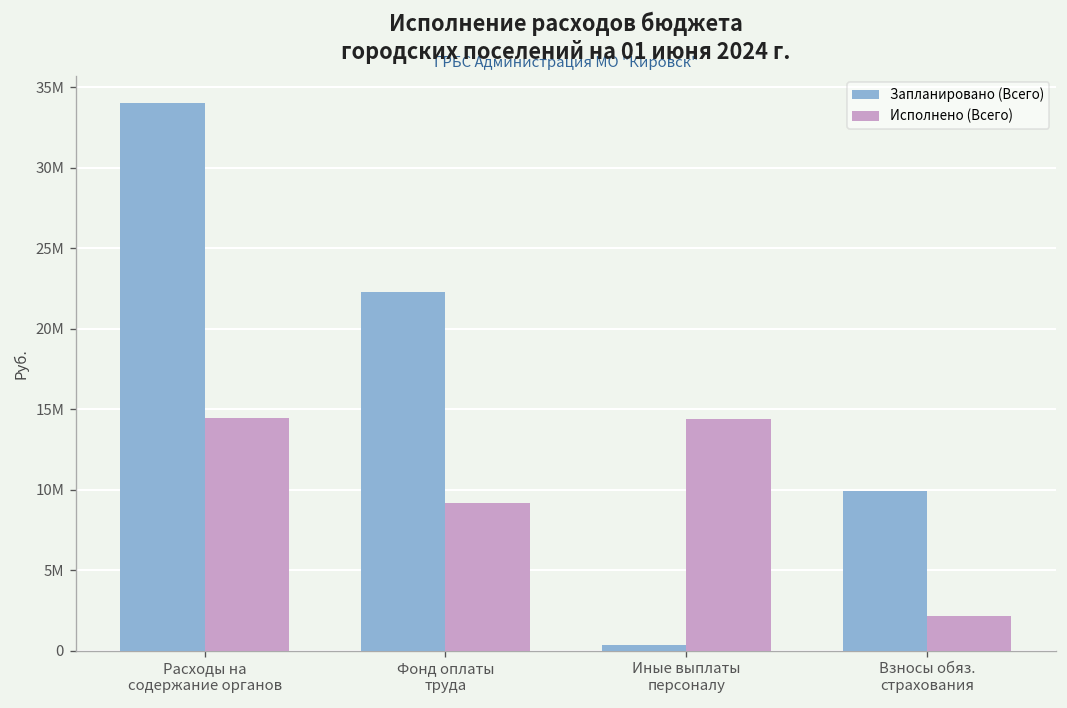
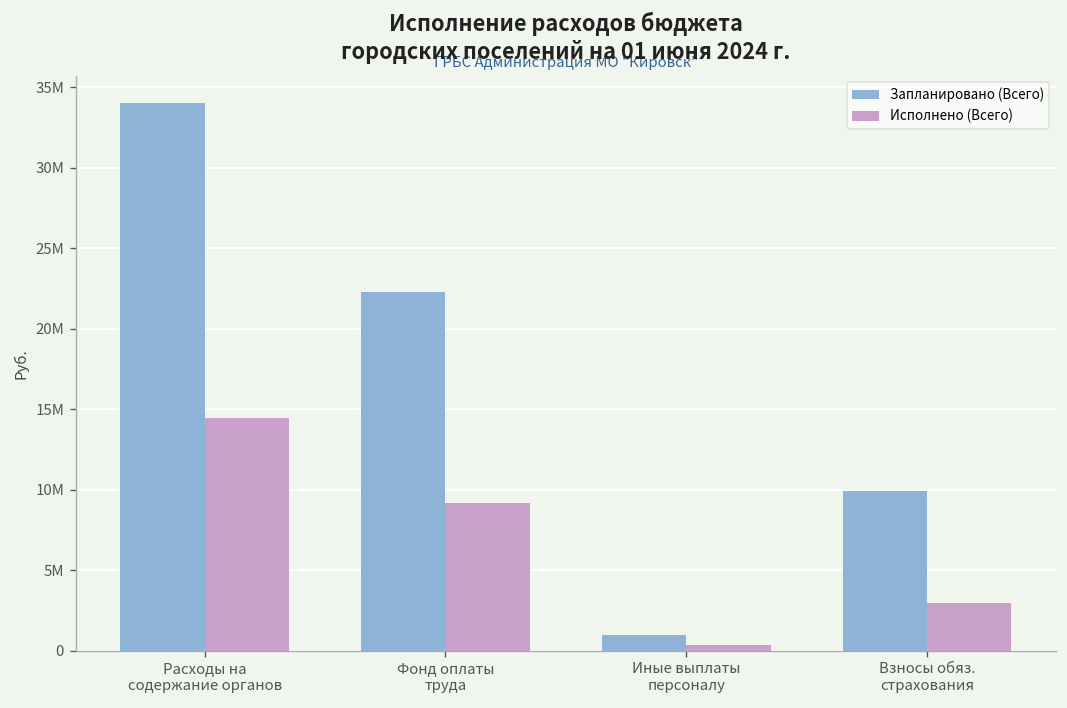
  {
    "Запланировано (Всего)": {
      "Расходы на содержание органов": 34000000,
      "Фонд оплаты труда": 22300000,
-     "Иные выплаты персоналу": 300000,
+     "Иные выплаты персоналу": 1000000,
      "Взносы обяз. страхования": 9900000
    },
    "Исполнено (Всего)": {
      "Расходы на содержание органов": 14400000,
      "Фонд оплаты труда": 9200000,
-     "Иные выплаты персоналу": 14400000,
-     "Взносы обяз. страхования": 2200000
+     "Иные выплаты персоналу": 300000,
+     "Взносы обяз. страхования": 3000000
    }
  }
